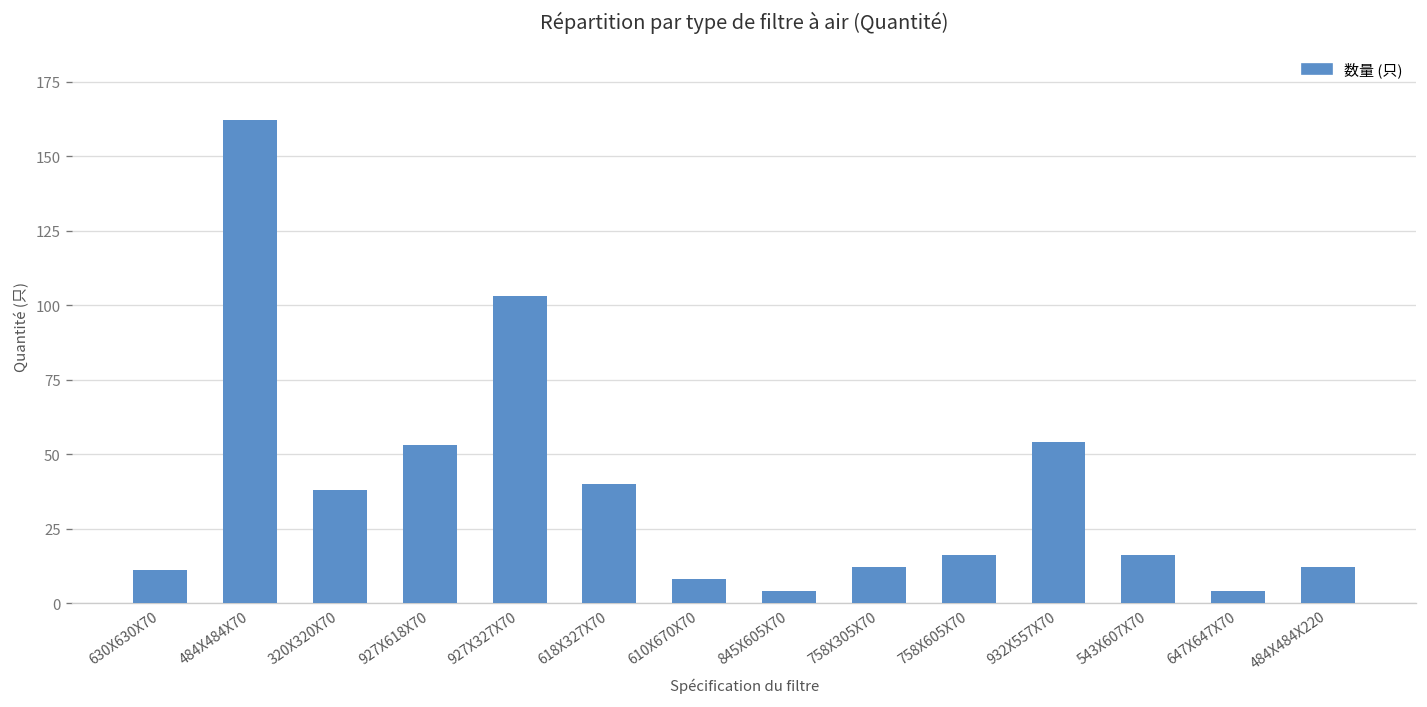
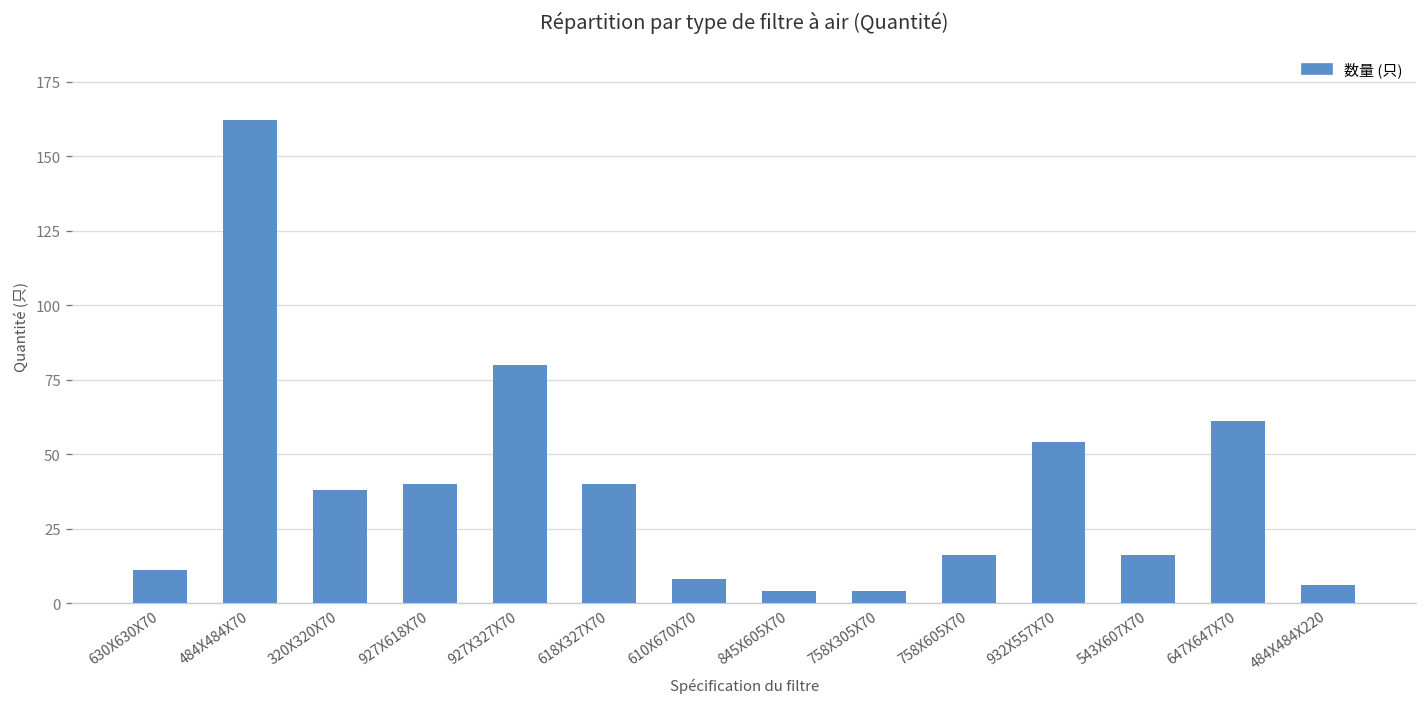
  {
    "630X630X70": 11,
    "484X484X70": 162,
    "320X320X70": 38,
-   "927X618X70": 53,
-   "927X327X70": 103,
+   "927X618X70": 40,
+   "927X327X70": 80,
    "618X327X70": 40,
    "610X670X70": 8,
    "845X605X70": 4,
-   "758X305X70": 12,
+   "758X305X70": 4,
    "758X605X70": 16,
    "932X557X70": 54,
    "543X607X70": 16,
-   "647X647X70": 4,
-   "484X484X220": 12
+   "647X647X70": 61,
+   "484X484X220": 6
  }
